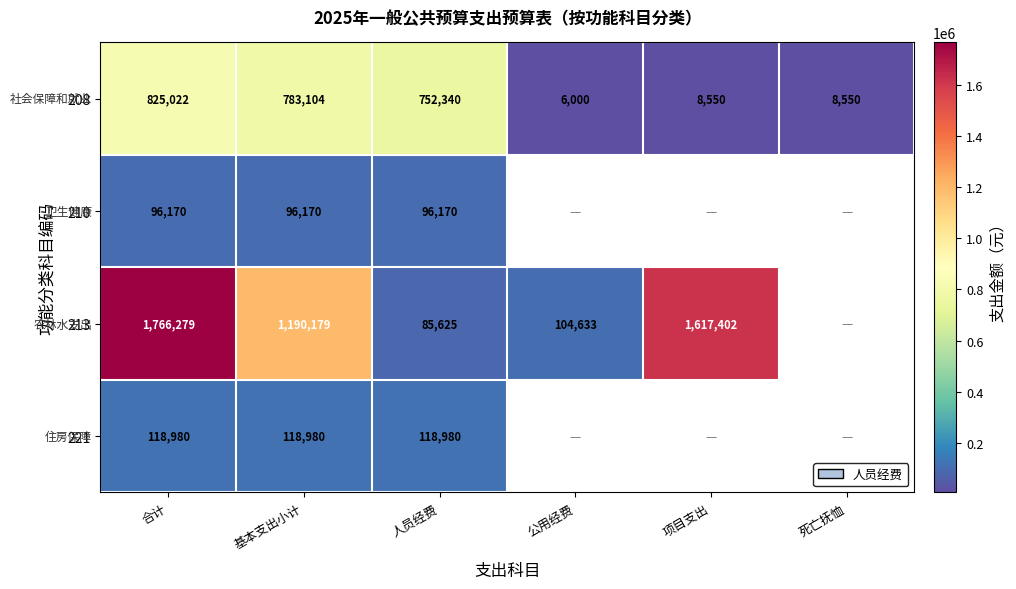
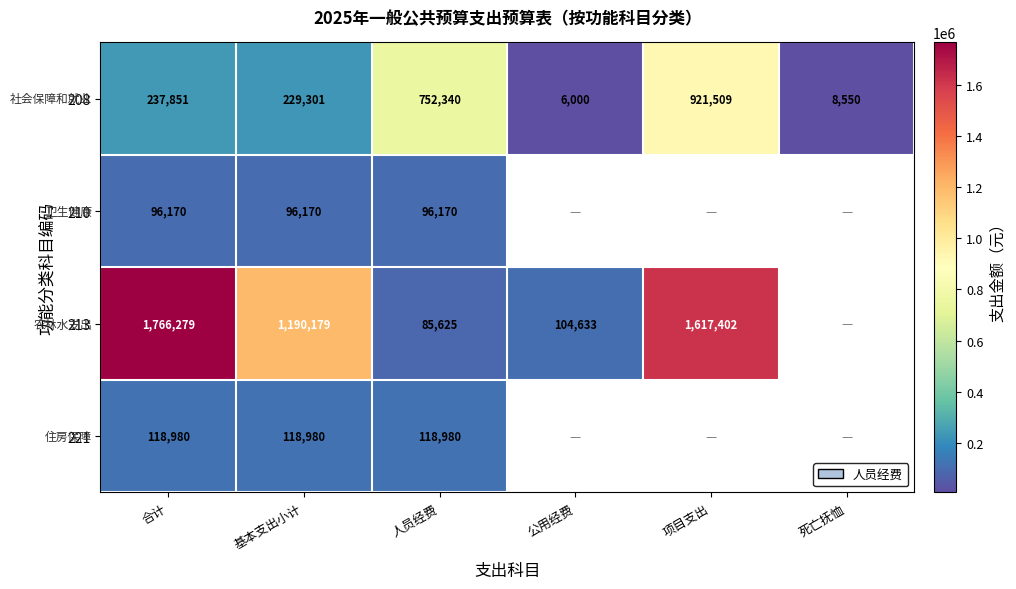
  {
    "208": {
-     "合计": "825,022",
-     "基本支出小计": "783,104",
+     "合计": "237,851",
+     "基本支出小计": "229,301",
      "人员经费": "752,340",
      "公用经费": "6,000",
-     "项目支出": "8,550",
+     "项目支出": "921,509",
      "死亡抚恤": "8,550"
    },
    "210": {
      "合计": "96,170",
      "基本支出小计": "96,170",
      "人员经费": "96,170"
    },
    "213": {
      "合计": "1,766,279",
      "基本支出小计": "1,190,179",
      "人员经费": "85,625",
      "公用经费": "104,633",
      "项目支出": "1,617,402"
    },
    "221": {
      "合计": "118,980",
      "基本支出小计": "118,980",
      "人员经费": "118,980"
    }
  }
